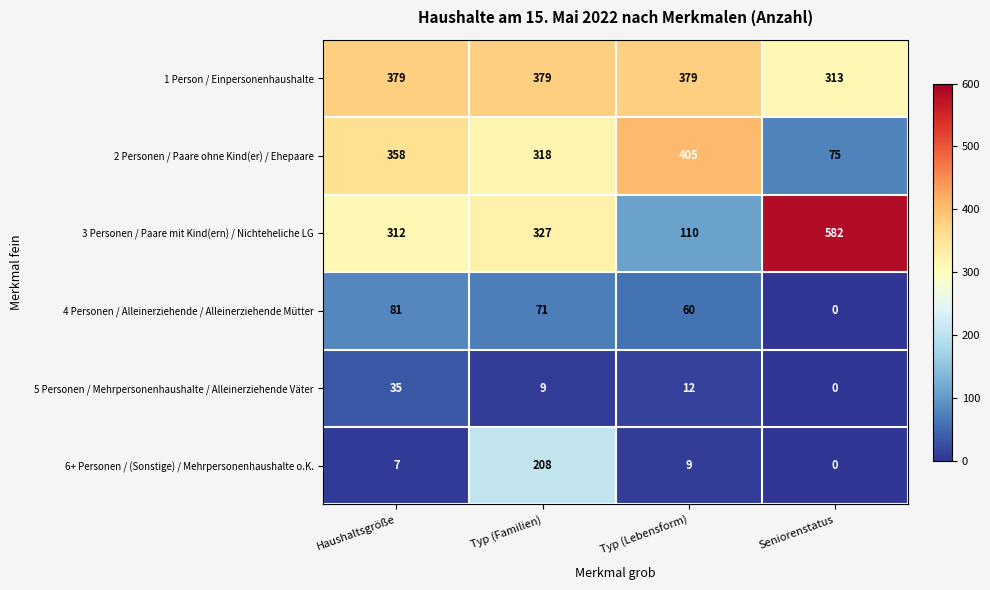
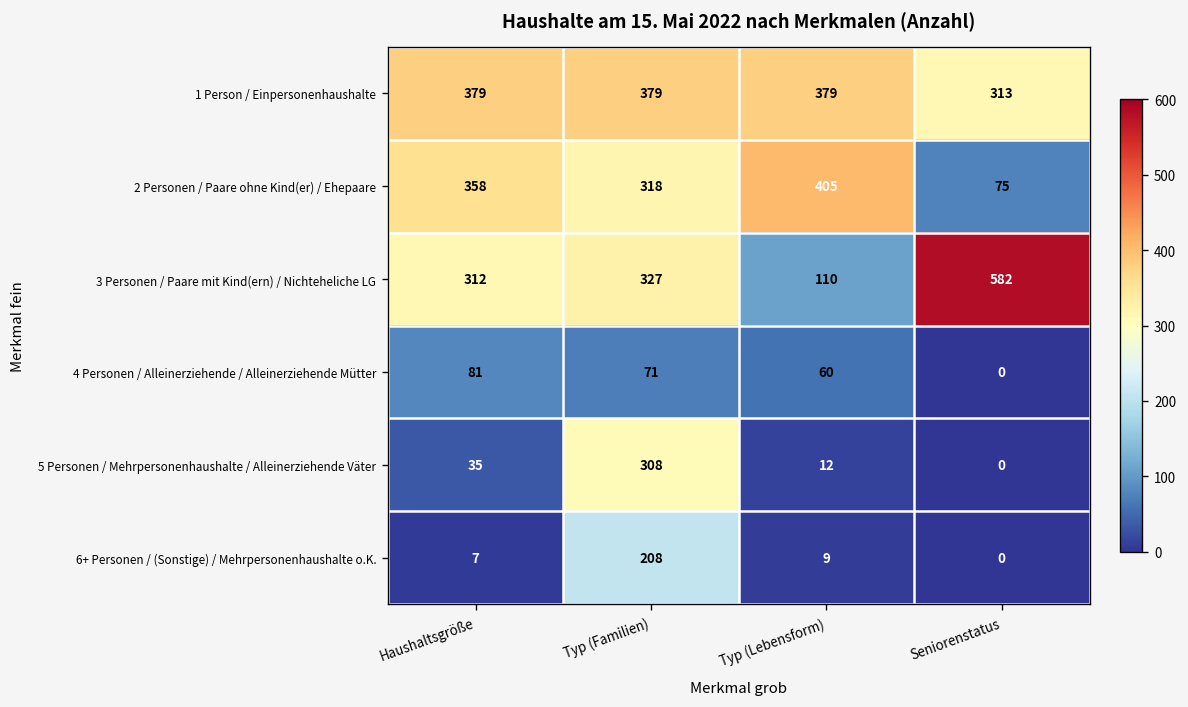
  {
    "1 Person / Einpersonenhaushalte": {
      "Haushaltsgröße": 379,
      "Typ (Familien)": 379,
      "Typ (Lebensform)": 379,
      "Seniorenstatus": 313
    },
    "2 Personen / Paare ohne Kind(er) / Ehepaare": {
      "Haushaltsgröße": 358,
      "Typ (Familien)": 318,
      "Typ (Lebensform)": 405,
      "Seniorenstatus": 75
    },
    "3 Personen / Paare mit Kind(ern) / Nichteheliche LG": {
      "Haushaltsgröße": 312,
      "Typ (Familien)": 327,
      "Typ (Lebensform)": 110,
      "Seniorenstatus": 582
    },
    "4 Personen / Alleinerziehende / Alleinerziehende Mütter": {
      "Haushaltsgröße": 81,
      "Typ (Familien)": 71,
      "Typ (Lebensform)": 60,
      "Seniorenstatus": 0
    },
    "5 Personen / Mehrpersonenhaushalte / Alleinerziehende Väter": {
      "Haushaltsgröße": 35,
-     "Typ (Familien)": 9,
+     "Typ (Familien)": 308,
      "Typ (Lebensform)": 12,
      "Seniorenstatus": 0
    },
    "6+ Personen / (Sonstige) / Mehrpersonenhaushalte o.K.": {
      "Haushaltsgröße": 7,
      "Typ (Familien)": 208,
      "Typ (Lebensform)": 9,
      "Seniorenstatus": 0
    }
  }
